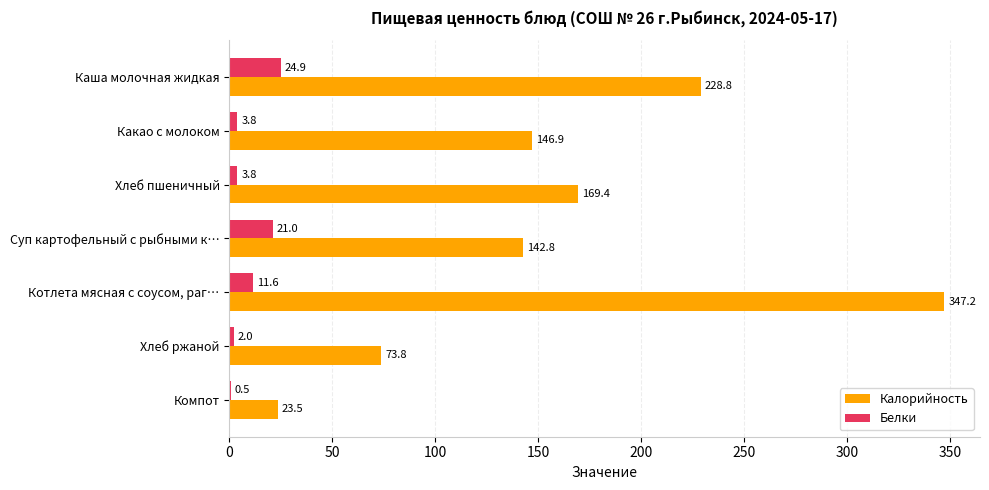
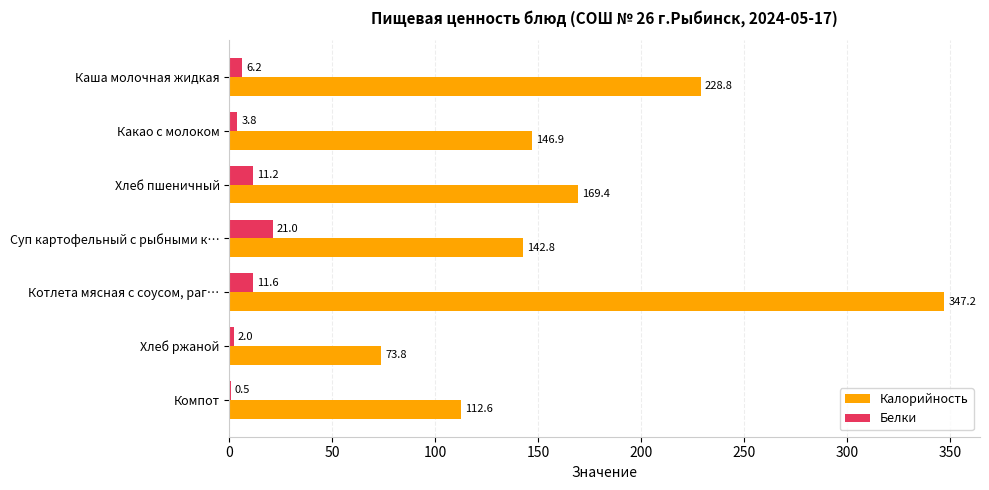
  {
    "Калорийность": {
      "Каша молочная жидкая": 228.8,
      "Какао с молоком": 146.9,
      "Хлеб пшеничный": 169.4,
      "Суп картофельный с рыбными к…": 142.8,
      "Котлета мясная с соусом, раг…": 347.2,
      "Хлеб ржаной": 73.8,
-     "Компот": 23.5
+     "Компот": 112.6
    },
    "Белки": {
-     "Каша молочная жидкая": 24.9,
+     "Каша молочная жидкая": 6.2,
      "Какао с молоком": 3.8,
-     "Хлеб пшеничный": 3.8,
+     "Хлеб пшеничный": 11.2,
      "Суп картофельный с рыбными к…": 21.0,
      "Котлета мясная с соусом, раг…": 11.6,
      "Хлеб ржаной": 2.0,
      "Компот": 0.5
    }
  }
